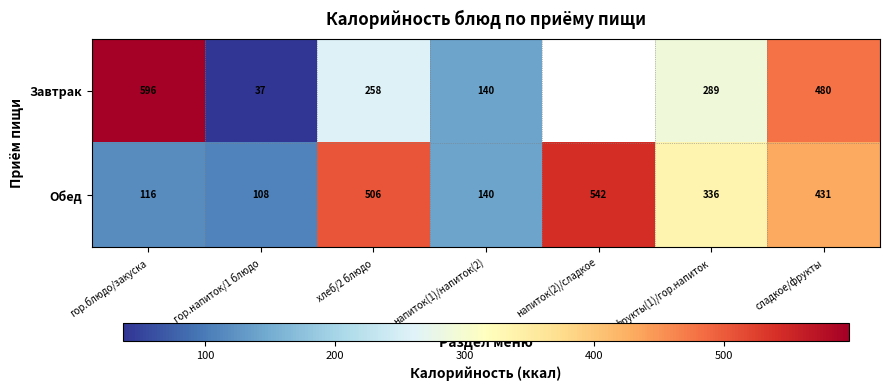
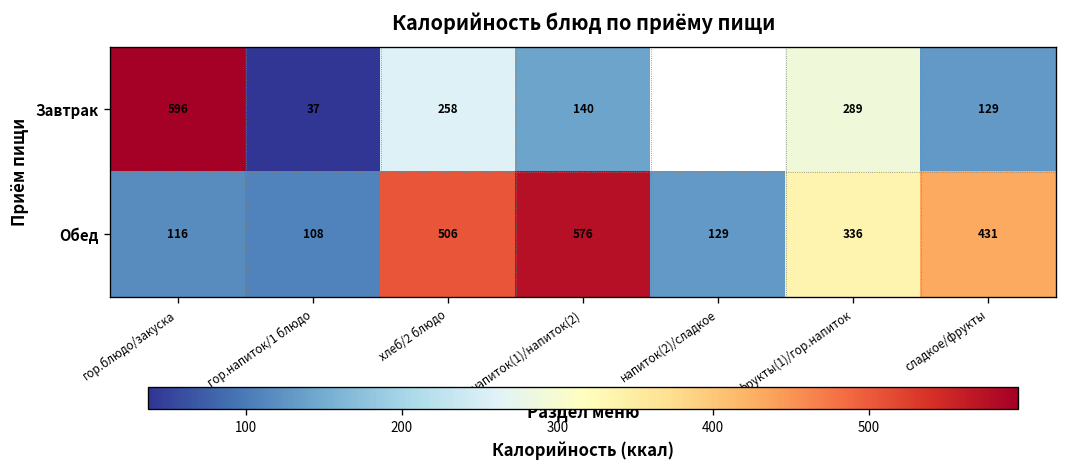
  {
    "Завтрак": {
      "гор.блюдо/закуска": 596,
      "гор.напиток/1 блюдо": 37,
      "хлеб/2 блюдо": 258,
      "напиток(1)/напиток(2)": 140,
      "фрукты(1)/гор.напиток": 289,
-     "сладкое/фрукты": 480
+     "сладкое/фрукты": 129
    },
    "Обед": {
      "гор.блюдо/закуска": 116,
      "гор.напиток/1 блюдо": 108,
      "хлеб/2 блюдо": 506,
-     "напиток(1)/напиток(2)": 140,
-     "напиток(2)/сладкое": 542,
+     "напиток(1)/напиток(2)": 576,
+     "напиток(2)/сладкое": 129,
      "фрукты(1)/гор.напиток": 336,
      "сладкое/фрукты": 431
    }
  }
